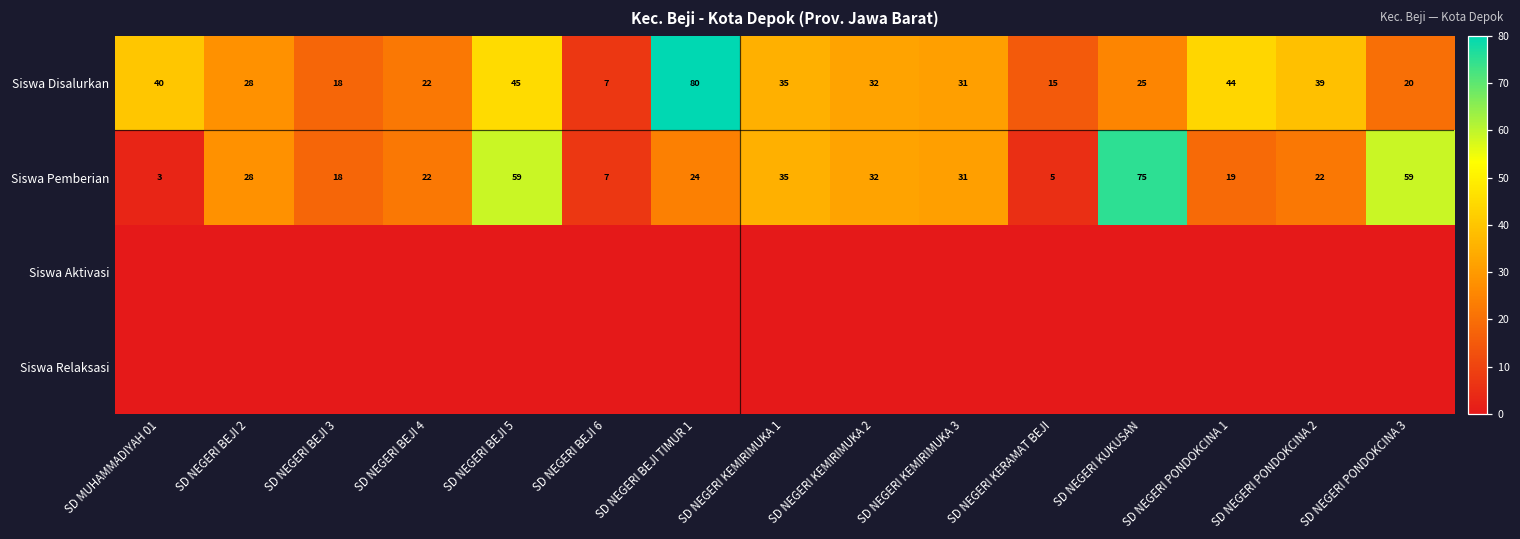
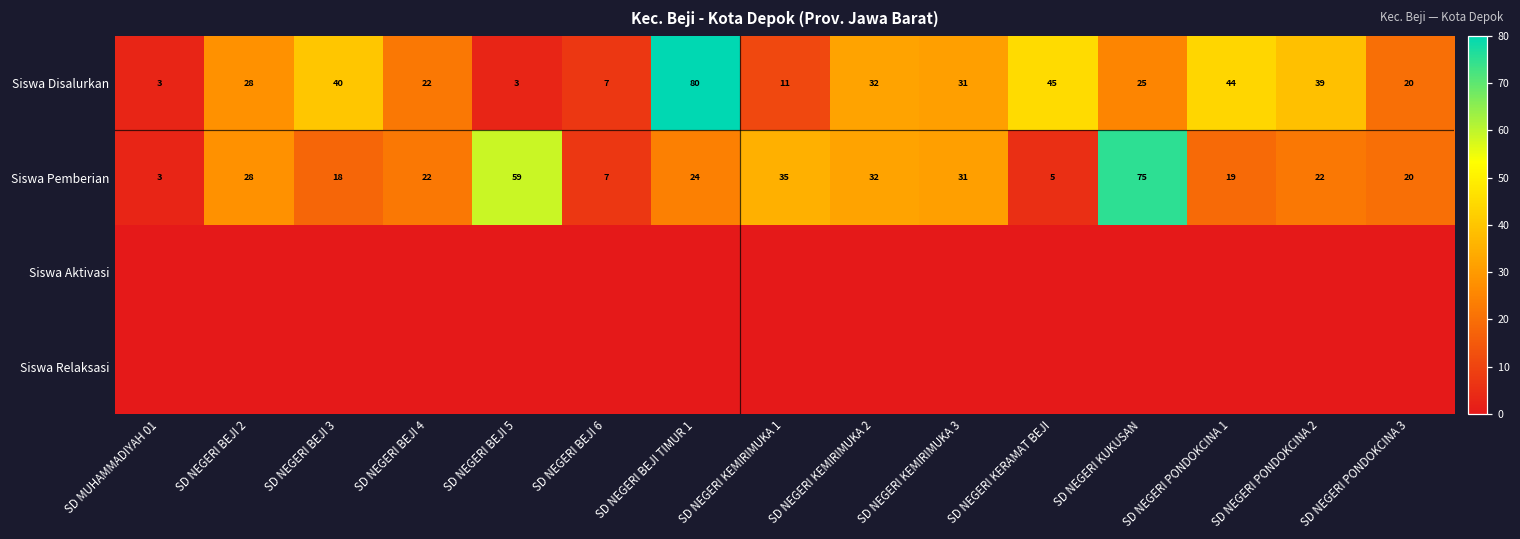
  {
    "Siswa Disalurkan": {
-     "SD MUHAMMADIYAH 01": 40,
+     "SD MUHAMMADIYAH 01": 3,
      "SD NEGERI BEJI 2": 28,
-     "SD NEGERI BEJI 3": 18,
+     "SD NEGERI BEJI 3": 40,
      "SD NEGERI BEJI 4": 22,
-     "SD NEGERI BEJI 5": 45,
+     "SD NEGERI BEJI 5": 3,
      "SD NEGERI BEJI 6": 7,
      "SD NEGERI BEJI TIMUR 1": 80,
-     "SD NEGERI KEMIRIMUKA 1": 35,
+     "SD NEGERI KEMIRIMUKA 1": 11,
      "SD NEGERI KEMIRIMUKA 2": 32,
      "SD NEGERI KEMIRIMUKA 3": 31,
-     "SD NEGERI KERAMAT BEJI": 15,
+     "SD NEGERI KERAMAT BEJI": 45,
      "SD NEGERI KUKUSAN": 25,
      "SD NEGERI PONDOKCINA 1": 44,
      "SD NEGERI PONDOKCINA 2": 39,
      "SD NEGERI PONDOKCINA 3": 20
    },
    "Siswa Pemberian": {
      "SD MUHAMMADIYAH 01": 3,
      "SD NEGERI BEJI 2": 28,
      "SD NEGERI BEJI 3": 18,
      "SD NEGERI BEJI 4": 22,
      "SD NEGERI BEJI 5": 59,
      "SD NEGERI BEJI 6": 7,
      "SD NEGERI BEJI TIMUR 1": 24,
      "SD NEGERI KEMIRIMUKA 1": 35,
      "SD NEGERI KEMIRIMUKA 2": 32,
      "SD NEGERI KEMIRIMUKA 3": 31,
      "SD NEGERI KERAMAT BEJI": 5,
      "SD NEGERI KUKUSAN": 75,
      "SD NEGERI PONDOKCINA 1": 19,
      "SD NEGERI PONDOKCINA 2": 22,
-     "SD NEGERI PONDOKCINA 3": 59
+     "SD NEGERI PONDOKCINA 3": 20
    }
  }
